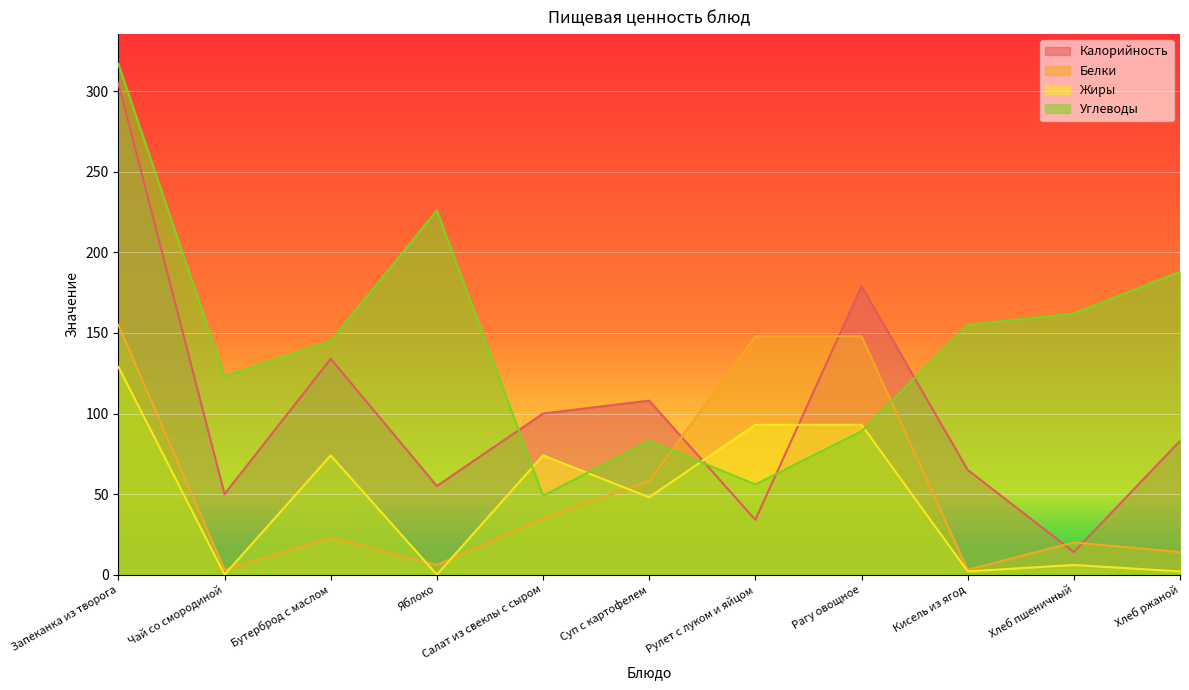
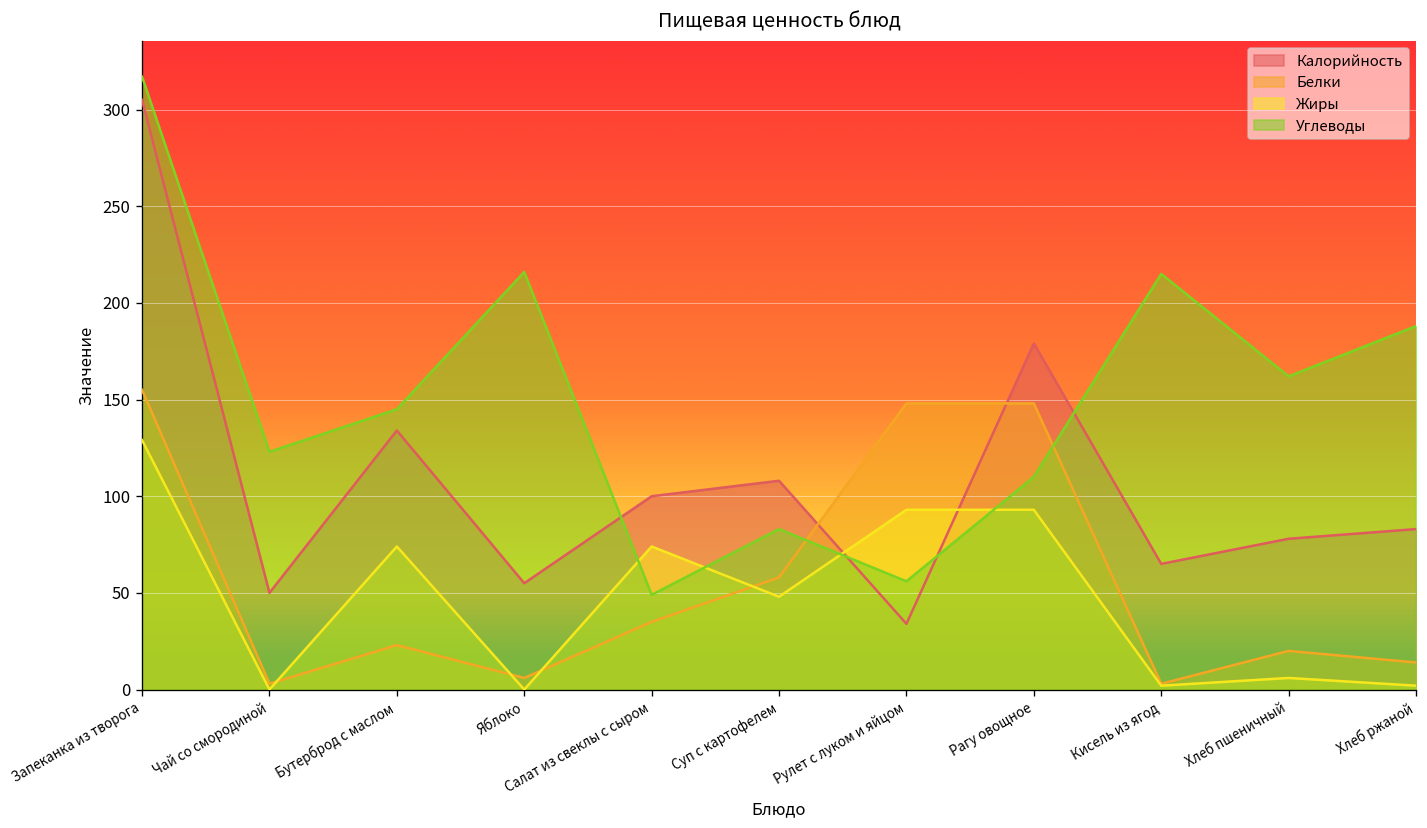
  {
    "Калорийность": {
      "Запеканка из творога": 305,
      "Чай со смородиной": 50,
      "Бутерброд с маслом": 134,
      "Яблоко": 55,
      "Салат из свеклы с сыром": 100,
      "Суп с картофелем": 108,
      "Рулет с луком и яйцом": 34,
      "Рагу овощное": 179,
      "Кисель из ягод": 65,
-     "Хлеб пшеничный": 14,
+     "Хлеб пшеничный": 78,
      "Хлеб ржаной": 83
    },
    "Углеводы": {
      "Запеканка из творога": 317,
      "Чай со смородиной": 123,
      "Бутерброд с маслом": 145,
-     "Яблоко": 226,
+     "Яблоко": 216,
      "Салат из свеклы с сыром": 49,
      "Суп с картофелем": 83,
      "Рулет с луком и яйцом": 56,
-     "Рагу овощное": 89,
-     "Кисель из ягод": 155,
+     "Рагу овощное": 110,
+     "Кисель из ягод": 215,
      "Хлеб пшеничный": 162,
      "Хлеб ржаной": 188
    }
  }
